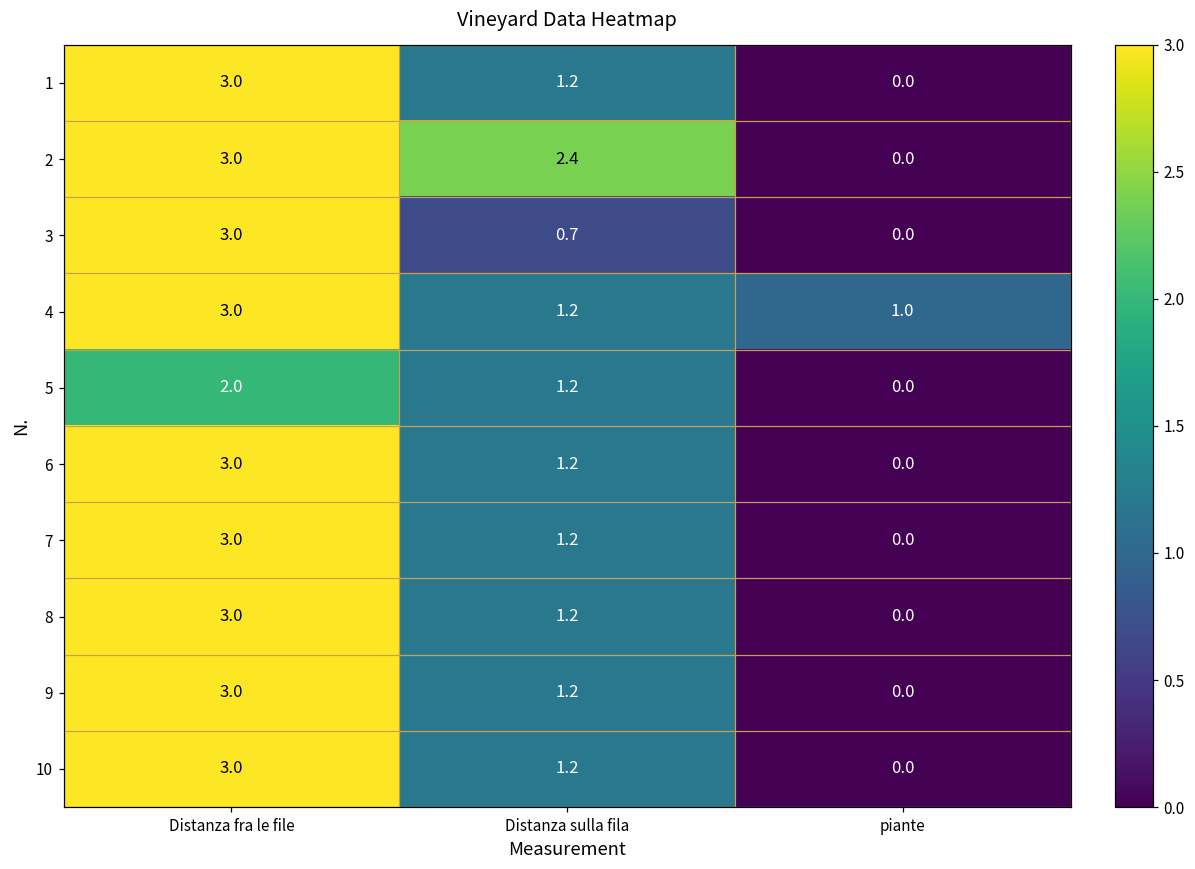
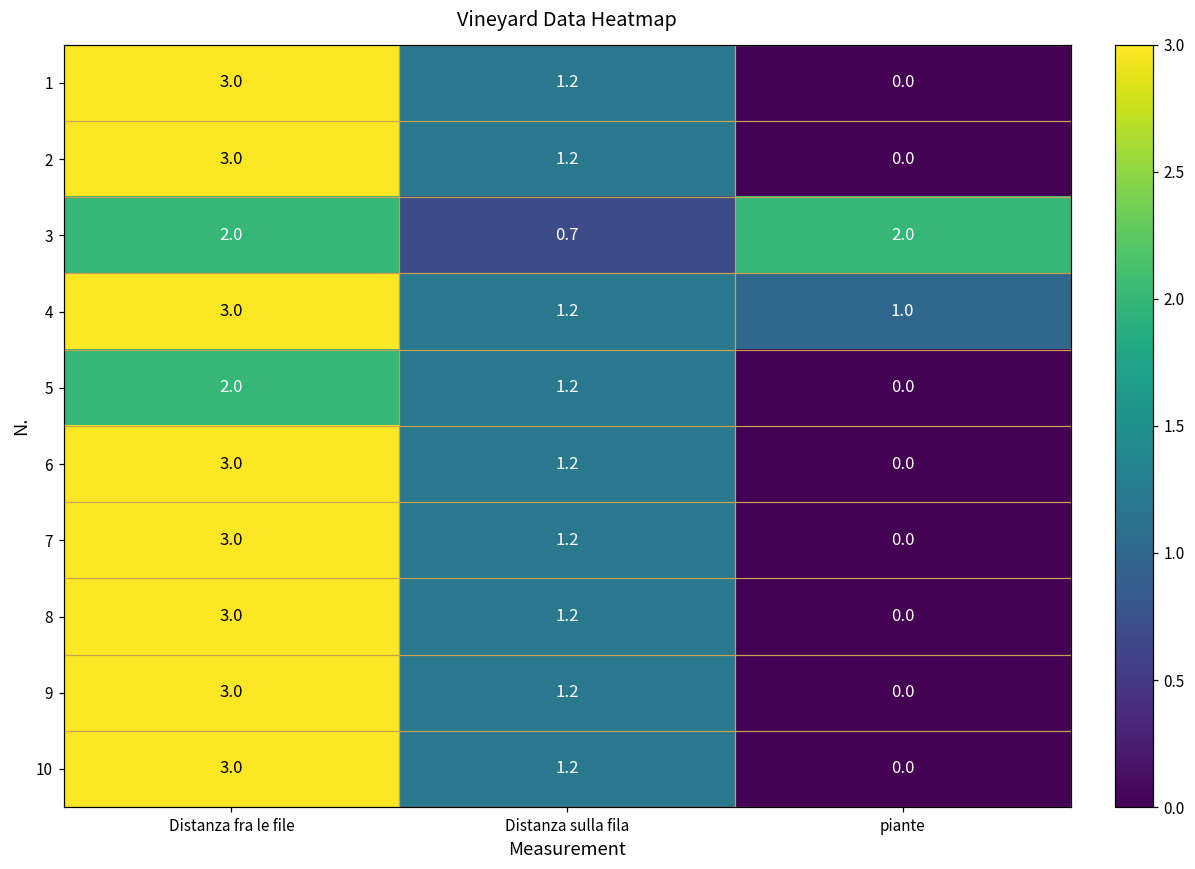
  {
    "1": {
      "Distanza fra le file": 3.0,
      "Distanza sulla fila": 1.2,
      "piante": 0.0
    },
    "2": {
      "Distanza fra le file": 3.0,
-     "Distanza sulla fila": 2.4,
+     "Distanza sulla fila": 1.2,
      "piante": 0.0
    },
    "3": {
-     "Distanza fra le file": 3.0,
+     "Distanza fra le file": 2.0,
      "Distanza sulla fila": 0.7,
-     "piante": 0.0
+     "piante": 2.0
    },
    "4": {
      "Distanza fra le file": 3.0,
      "Distanza sulla fila": 1.2,
      "piante": 1.0
    },
    "5": {
      "Distanza fra le file": 2.0,
      "Distanza sulla fila": 1.2,
      "piante": 0.0
    },
    "6": {
      "Distanza fra le file": 3.0,
      "Distanza sulla fila": 1.2,
      "piante": 0.0
    },
    "7": {
      "Distanza fra le file": 3.0,
      "Distanza sulla fila": 1.2,
      "piante": 0.0
    },
    "8": {
      "Distanza fra le file": 3.0,
      "Distanza sulla fila": 1.2,
      "piante": 0.0
    },
    "9": {
      "Distanza fra le file": 3.0,
      "Distanza sulla fila": 1.2,
      "piante": 0.0
    },
    "10": {
      "Distanza fra le file": 3.0,
      "Distanza sulla fila": 1.2,
      "piante": 0.0
    }
  }
